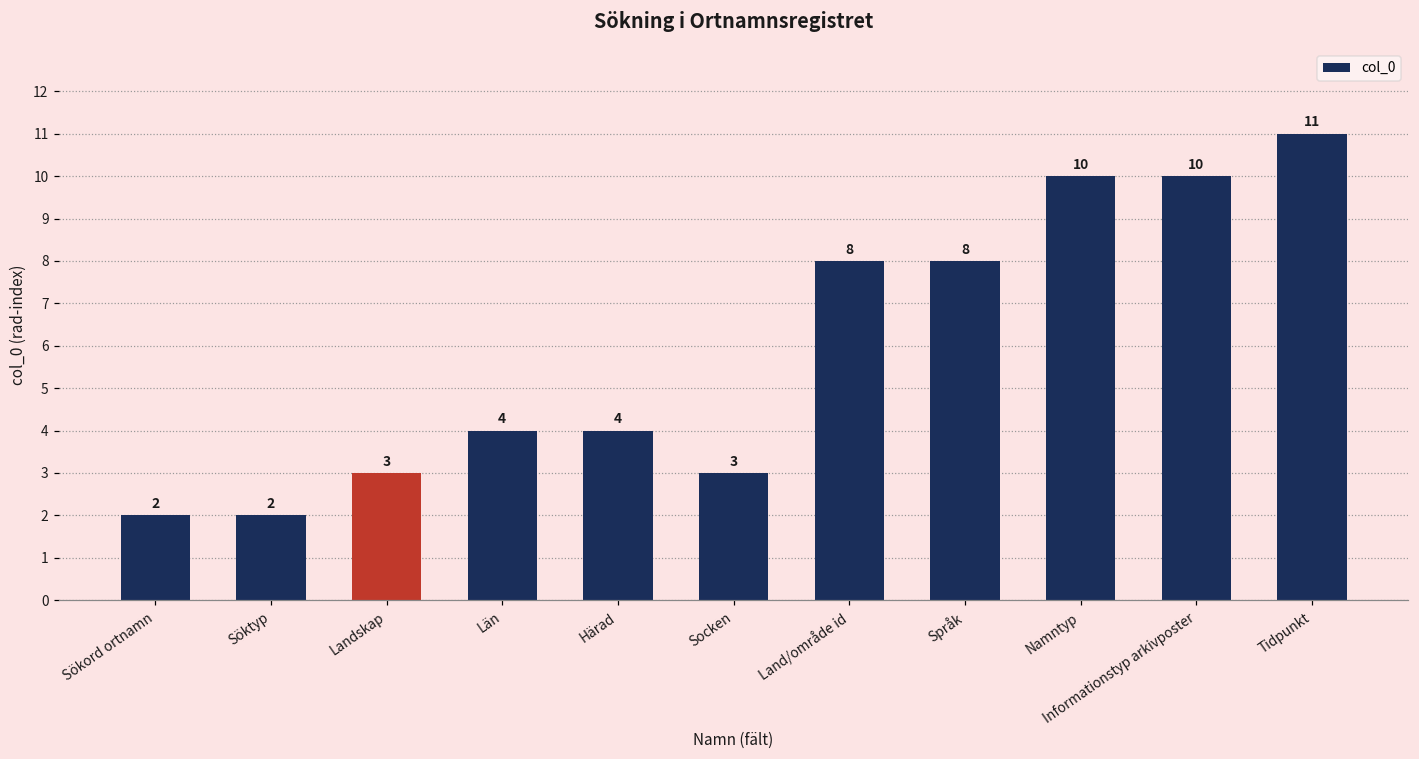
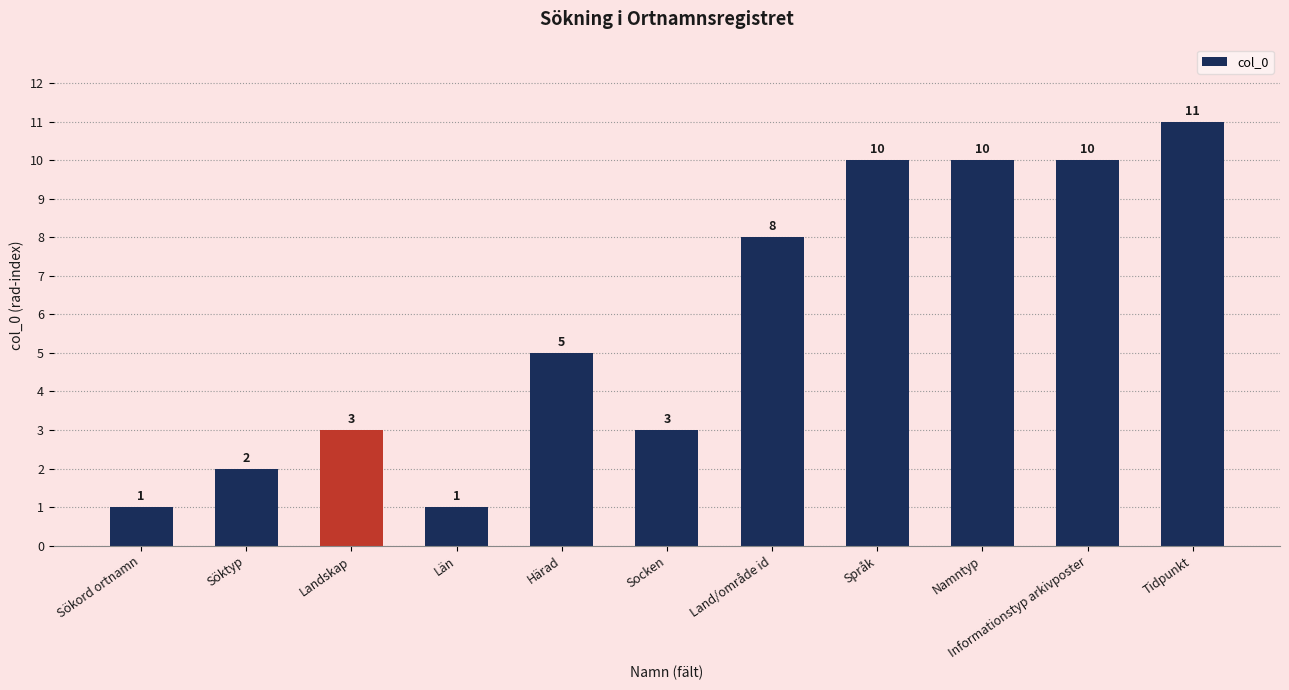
  {
-   "Sökord ortnamn": 2,
+   "Sökord ortnamn": 1,
    "Söktyp": 2,
    "Landskap": 3,
-   "Län": 4,
-   "Härad": 4,
+   "Län": 1,
+   "Härad": 5,
    "Socken": 3,
    "Land/område id": 8,
-   "Språk": 8,
+   "Språk": 10,
    "Namntyp": 10,
    "Informationstyp arkivposter": 10,
    "Tidpunkt": 11
  }
